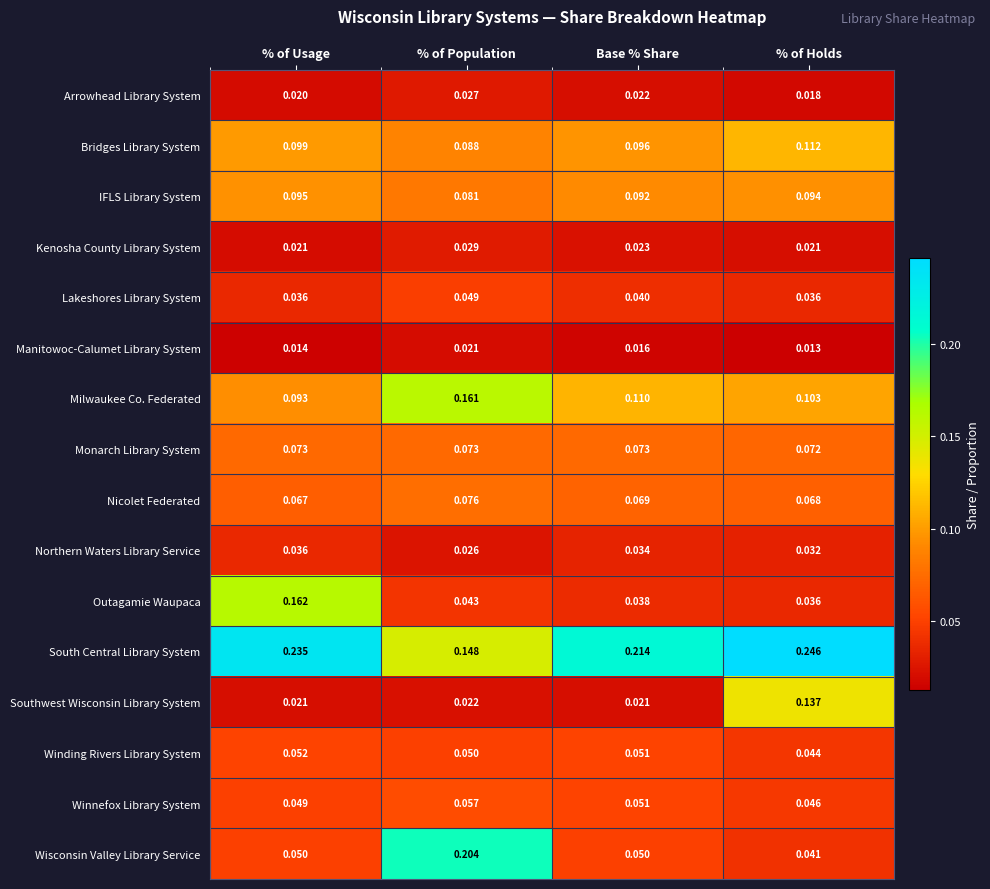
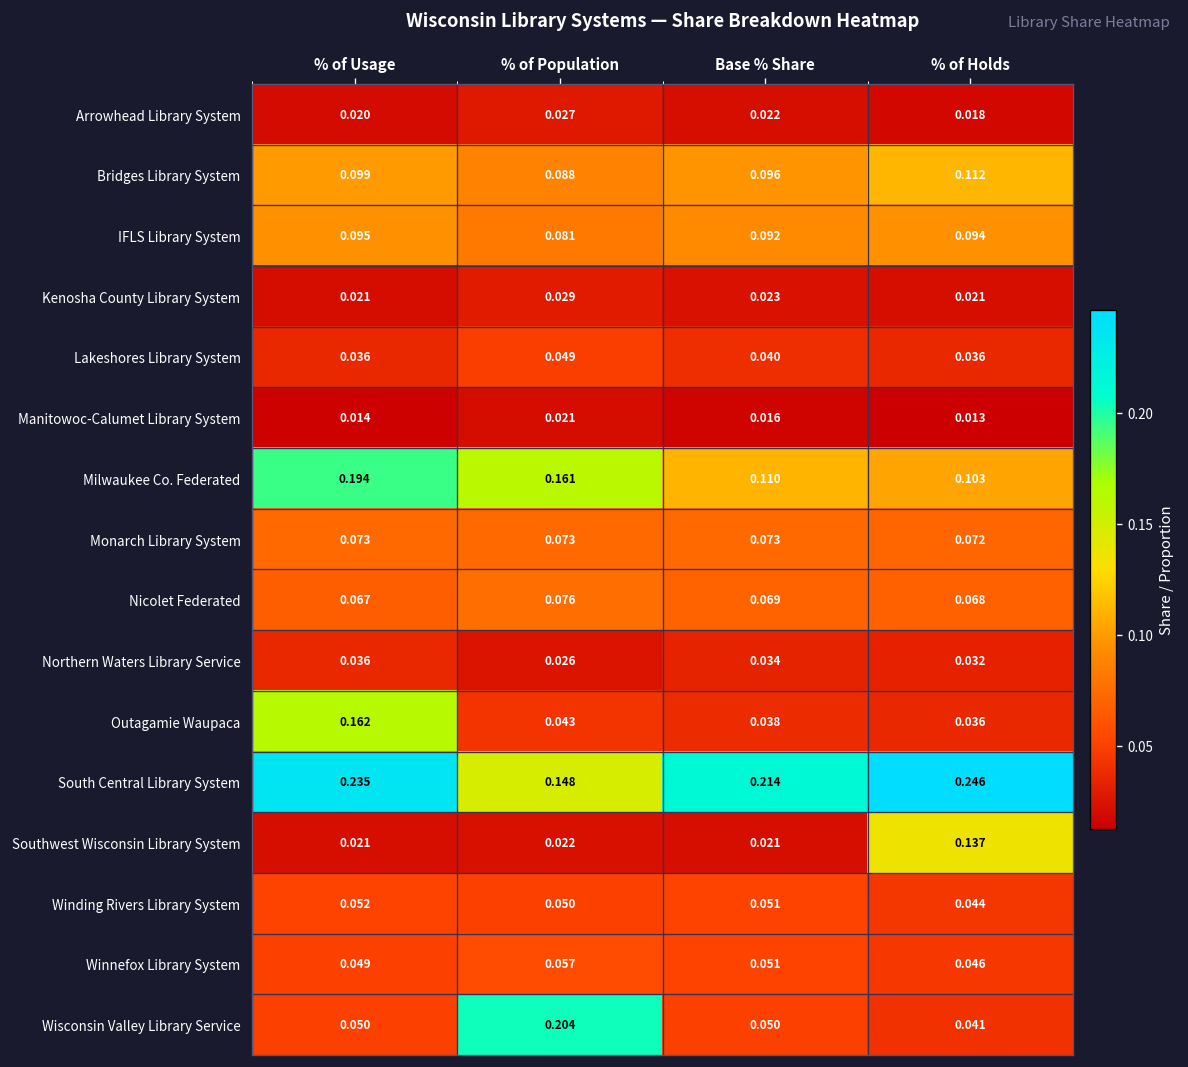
  {
    "Arrowhead Library System": {
      "% of Usage": 0.020,
      "% of Population": 0.027,
      "Base % Share": 0.022,
      "% of Holds": 0.018
    },
    "Bridges Library System": {
      "% of Usage": 0.099,
      "% of Population": 0.088,
      "Base % Share": 0.096,
      "% of Holds": 0.112
    },
    "IFLS Library System": {
      "% of Usage": 0.095,
      "% of Population": 0.081,
      "Base % Share": 0.092,
      "% of Holds": 0.094
    },
    "Kenosha County Library System": {
      "% of Usage": 0.021,
      "% of Population": 0.029,
      "Base % Share": 0.023,
      "% of Holds": 0.021
    },
    "Lakeshores Library System": {
      "% of Usage": 0.036,
      "% of Population": 0.049,
      "Base % Share": 0.040,
      "% of Holds": 0.036
    },
    "Manitowoc-Calumet Library System": {
      "% of Usage": 0.014,
      "% of Population": 0.021,
      "Base % Share": 0.016,
      "% of Holds": 0.013
    },
    "Milwaukee Co. Federated": {
-     "% of Usage": 0.093,
+     "% of Usage": 0.194,
      "% of Population": 0.161,
      "Base % Share": 0.110,
      "% of Holds": 0.103
    },
    "Monarch Library System": {
      "% of Usage": 0.073,
      "% of Population": 0.073,
      "Base % Share": 0.073,
      "% of Holds": 0.072
    },
    "Nicolet Federated": {
      "% of Usage": 0.067,
      "% of Population": 0.076,
      "Base % Share": 0.069,
      "% of Holds": 0.068
    },
    "Northern Waters Library Service": {
      "% of Usage": 0.036,
      "% of Population": 0.026,
      "Base % Share": 0.034,
      "% of Holds": 0.032
    },
    "Outagamie Waupaca": {
      "% of Usage": 0.162,
      "% of Population": 0.043,
      "Base % Share": 0.038,
      "% of Holds": 0.036
    },
    "South Central Library System": {
      "% of Usage": 0.235,
      "% of Population": 0.148,
      "Base % Share": 0.214,
      "% of Holds": 0.246
    },
    "Southwest Wisconsin Library System": {
      "% of Usage": 0.021,
      "% of Population": 0.022,
      "Base % Share": 0.021,
      "% of Holds": 0.137
    },
    "Winding Rivers Library System": {
      "% of Usage": 0.052,
      "% of Population": 0.050,
      "Base % Share": 0.051,
      "% of Holds": 0.044
    },
    "Winnefox Library System": {
      "% of Usage": 0.049,
      "% of Population": 0.057,
      "Base % Share": 0.051,
      "% of Holds": 0.046
    },
    "Wisconsin Valley Library Service": {
      "% of Usage": 0.050,
      "% of Population": 0.204,
      "Base % Share": 0.050,
      "% of Holds": 0.041
    }
  }
